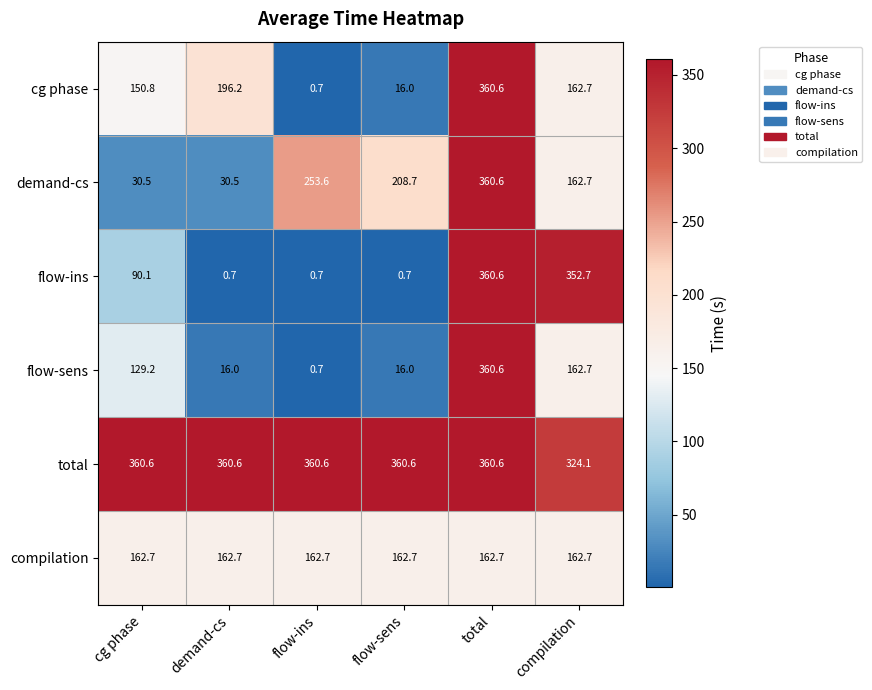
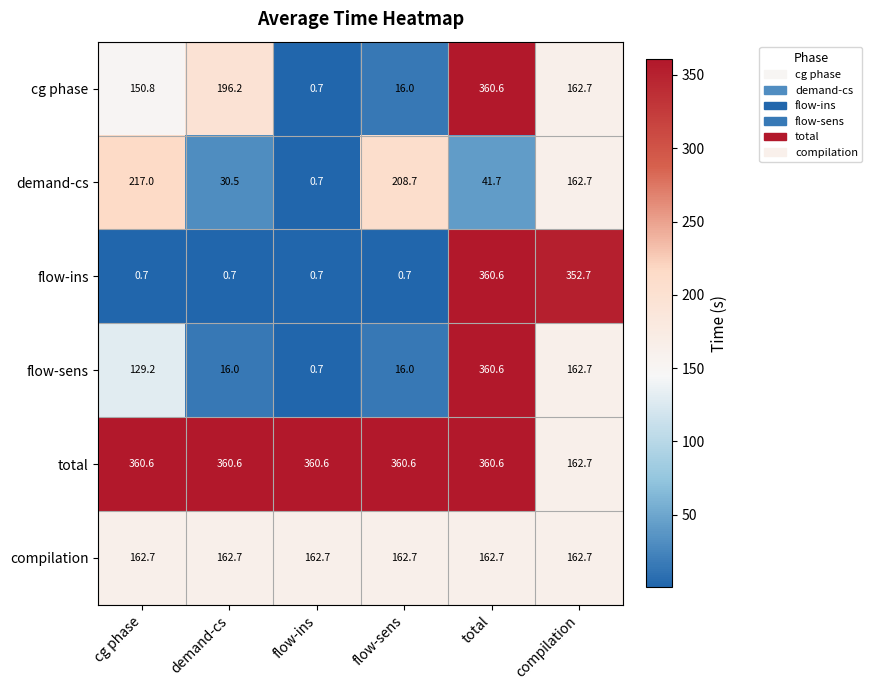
  {
    "cg phase": {
      "cg phase": 150.8,
      "demand-cs": 196.2,
      "flow-ins": 0.7,
      "flow-sens": 16.0,
      "total": 360.6,
      "compilation": 162.7
    },
    "demand-cs": {
-     "cg phase": 30.5,
+     "cg phase": 217.0,
      "demand-cs": 30.5,
-     "flow-ins": 253.6,
+     "flow-ins": 0.7,
      "flow-sens": 208.7,
-     "total": 360.6,
+     "total": 41.7,
      "compilation": 162.7
    },
    "flow-ins": {
-     "cg phase": 90.1,
+     "cg phase": 0.7,
      "demand-cs": 0.7,
      "flow-ins": 0.7,
      "flow-sens": 0.7,
      "total": 360.6,
      "compilation": 352.7
    },
    "flow-sens": {
      "cg phase": 129.2,
      "demand-cs": 16.0,
      "flow-ins": 0.7,
      "flow-sens": 16.0,
      "total": 360.6,
      "compilation": 162.7
    },
    "total": {
      "cg phase": 360.6,
      "demand-cs": 360.6,
      "flow-ins": 360.6,
      "flow-sens": 360.6,
      "total": 360.6,
-     "compilation": 324.1
+     "compilation": 162.7
    },
    "compilation": {
      "cg phase": 162.7,
      "demand-cs": 162.7,
      "flow-ins": 162.7,
      "flow-sens": 162.7,
      "total": 162.7,
      "compilation": 162.7
    }
  }
